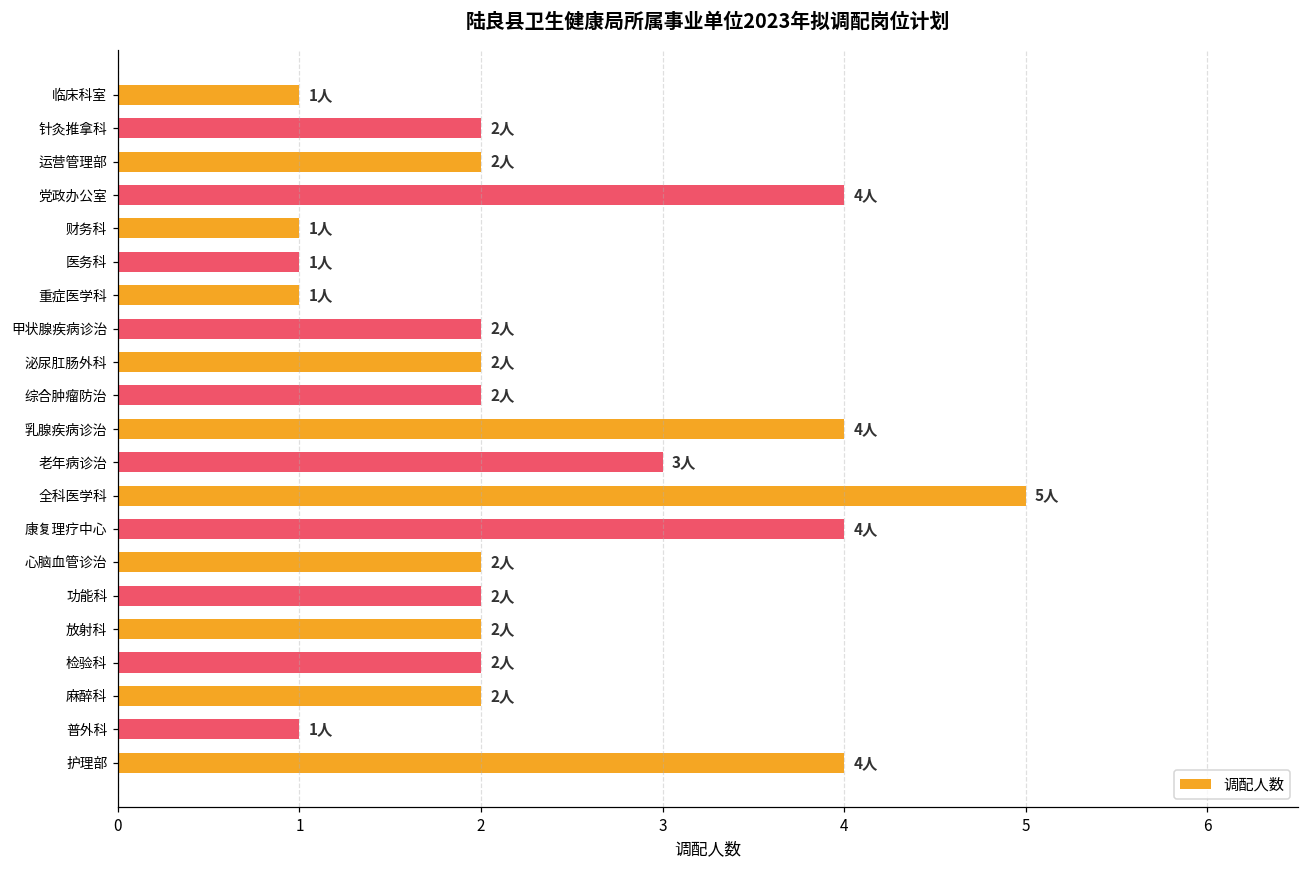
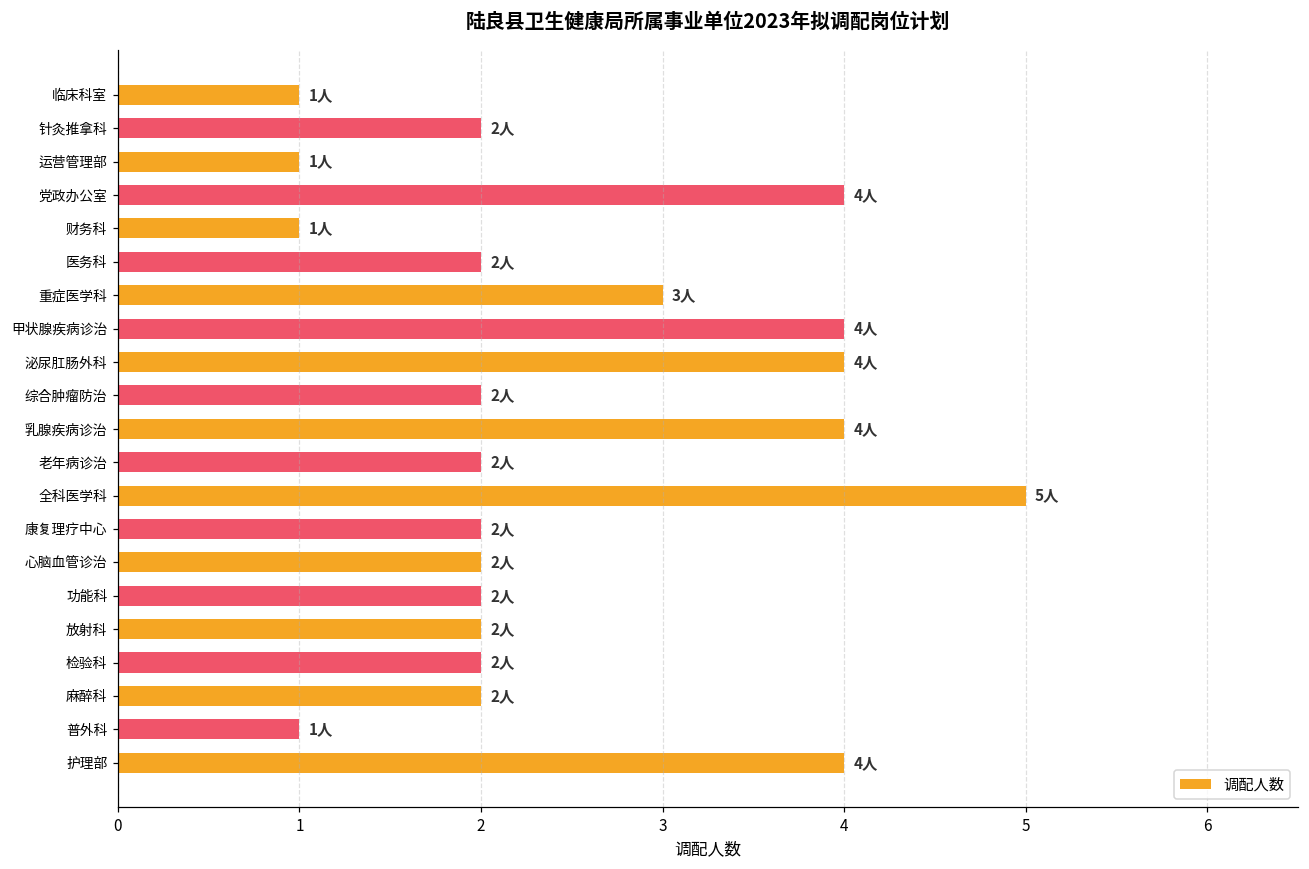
  {
    "临床科室": "1人",
    "针灸推拿科": "2人",
-   "运营管理部": "2人",
+   "运营管理部": "1人",
    "党政办公室": "4人",
    "财务科": "1人",
-   "医务科": "1人",
-   "重症医学科": "1人",
-   "甲状腺疾病诊治": "2人",
-   "泌尿肛肠外科": "2人",
+   "医务科": "2人",
+   "重症医学科": "3人",
+   "甲状腺疾病诊治": "4人",
+   "泌尿肛肠外科": "4人",
    "综合肿瘤防治": "2人",
    "乳腺疾病诊治": "4人",
-   "老年病诊治": "3人",
+   "老年病诊治": "2人",
    "全科医学科": "5人",
-   "康复理疗中心": "4人",
+   "康复理疗中心": "2人",
    "心脑血管诊治": "2人",
    "功能科": "2人",
    "放射科": "2人",
    "检验科": "2人",
    "麻醉科": "2人",
    "普外科": "1人",
    "护理部": "4人"
  }
